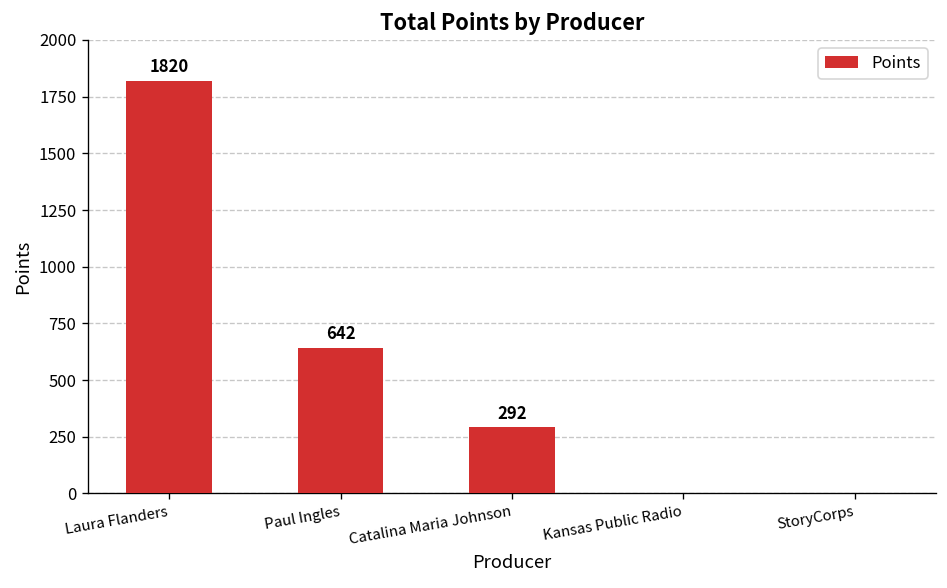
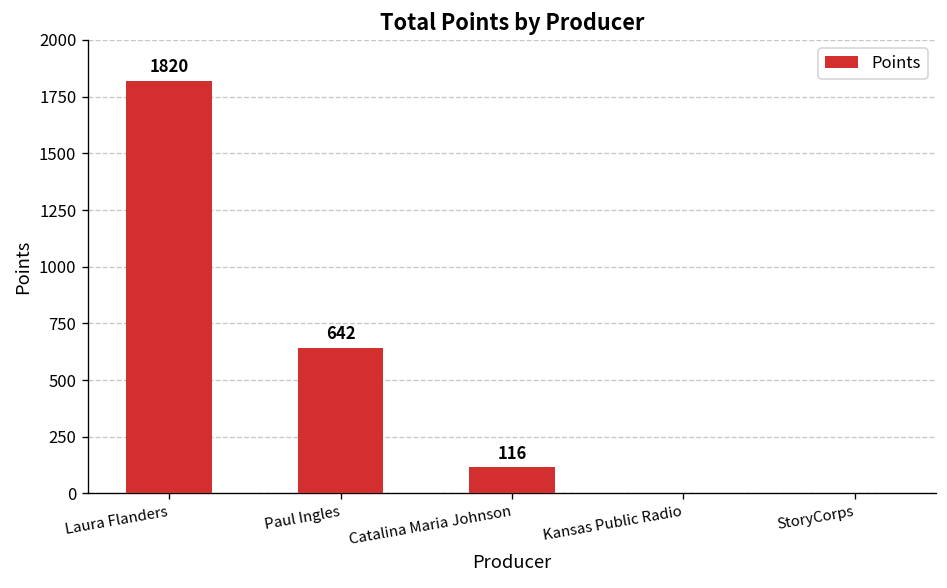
  {
    "Laura Flanders": 1820,
    "Paul Ingles": 642,
-   "Catalina Maria Johnson": 292
+   "Catalina Maria Johnson": 116
  }
